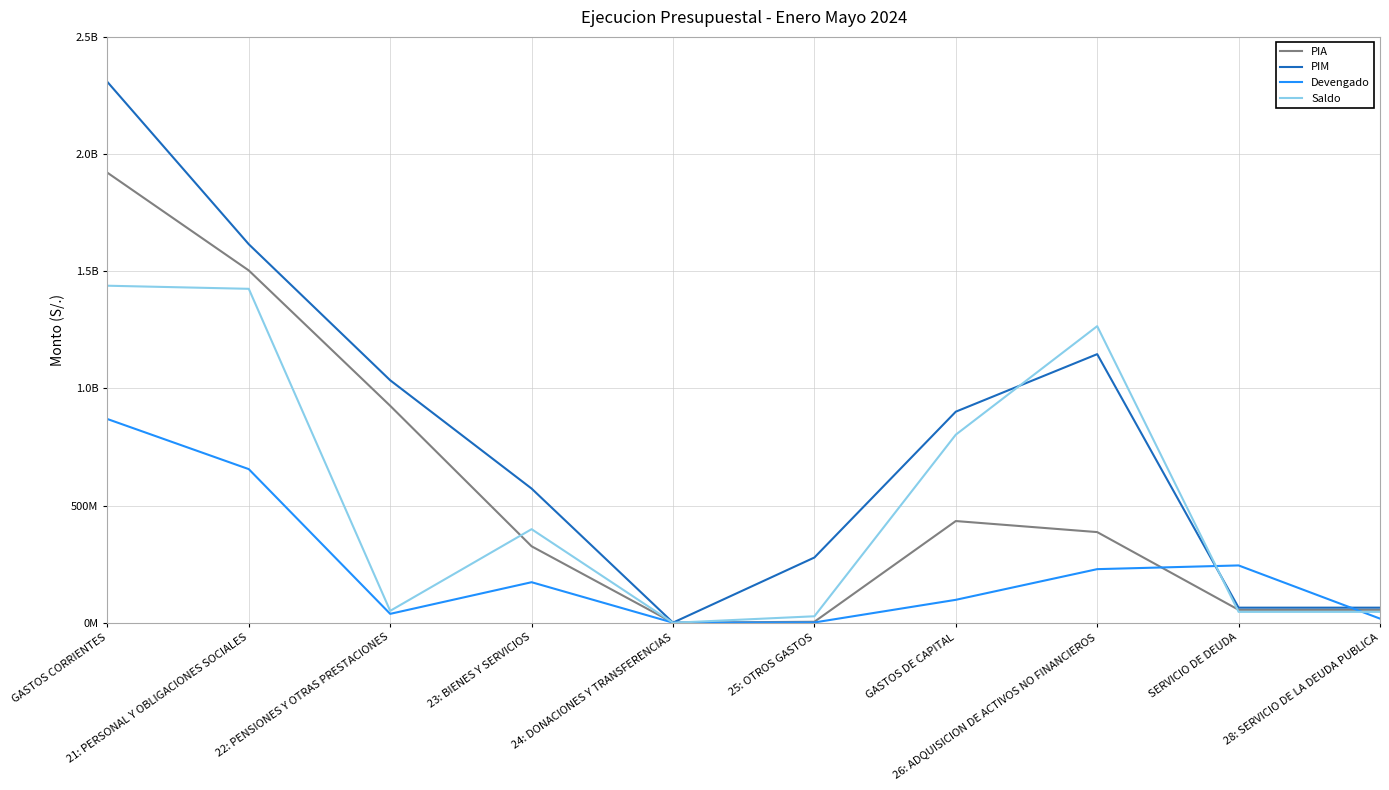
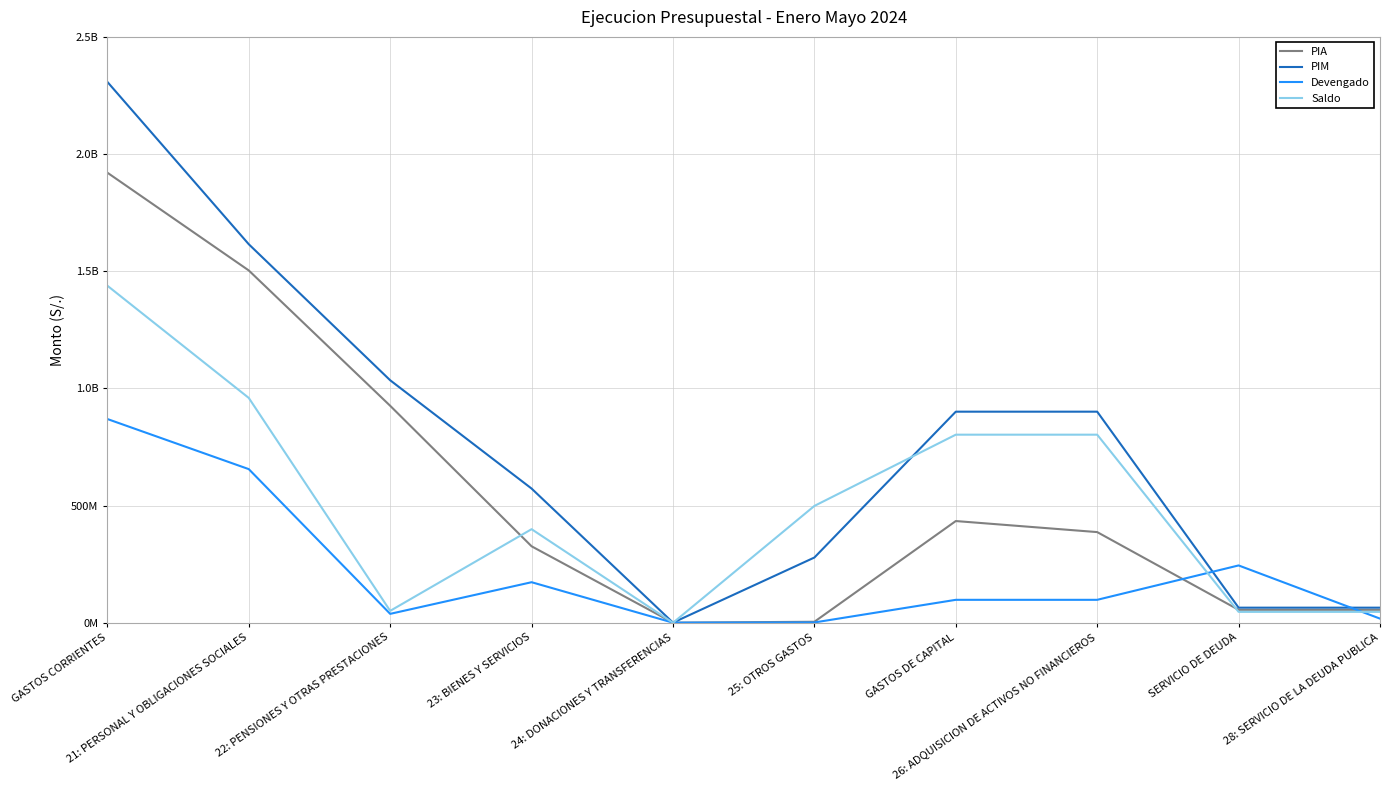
  {
    "PIA": {
      "GASTOS CORRIENTES": 1920000000,
      "21: PERSONAL Y OBLIGACIONES SOCIALES": 1500000000,
      "22: PENSIONES Y OTRAS PRESTACIONES": 930000000,
      "23: BIENES Y SERVICIOS": 330000000,
      "GASTOS DE CAPITAL": 430000000,
      "26: ADQUISICION DE ACTIVOS NO FINANCIEROS": 390000000
    },
    "PIM": {
      "GASTOS CORRIENTES": 2310000000,
      "21: PERSONAL Y OBLIGACIONES SOCIALES": 1620000000,
      "22: PENSIONES Y OTRAS PRESTACIONES": 1030000000,
      "23: BIENES Y SERVICIOS": 570000000,
      "25: OTROS GASTOS": 280000000,
      "GASTOS DE CAPITAL": 900000000,
-     "26: ADQUISICION DE ACTIVOS NO FINANCIEROS": 1150000000
+     "26: ADQUISICION DE ACTIVOS NO FINANCIEROS": 900000000
    },
    "Devengado": {
      "GASTOS CORRIENTES": 870000000,
      "21: PERSONAL Y OBLIGACIONES SOCIALES": 660000000,
      "22: PENSIONES Y OTRAS PRESTACIONES": 40000000,
      "23: BIENES Y SERVICIOS": 170000000,
      "GASTOS DE CAPITAL": 100000000,
-     "26: ADQUISICION DE ACTIVOS NO FINANCIEROS": 230000000,
+     "26: ADQUISICION DE ACTIVOS NO FINANCIEROS": 100000000,
      "SERVICIO DE DEUDA": 240000000,
      "28: SERVICIO DE LA DEUDA PUBLICA": 20000000
    },
    "Saldo": {
      "GASTOS CORRIENTES": 1440000000,
-     "21: PERSONAL Y OBLIGACIONES SOCIALES": 1430000000,
+     "21: PERSONAL Y OBLIGACIONES SOCIALES": 960000000,
      "22: PENSIONES Y OTRAS PRESTACIONES": 50000000,
      "23: BIENES Y SERVICIOS": 400000000,
-     "25: OTROS GASTOS": 30000000,
+     "25: OTROS GASTOS": 500000000,
      "GASTOS DE CAPITAL": 800000000,
-     "26: ADQUISICION DE ACTIVOS NO FINANCIEROS": 1270000000
+     "26: ADQUISICION DE ACTIVOS NO FINANCIEROS": 800000000
    }
  }
